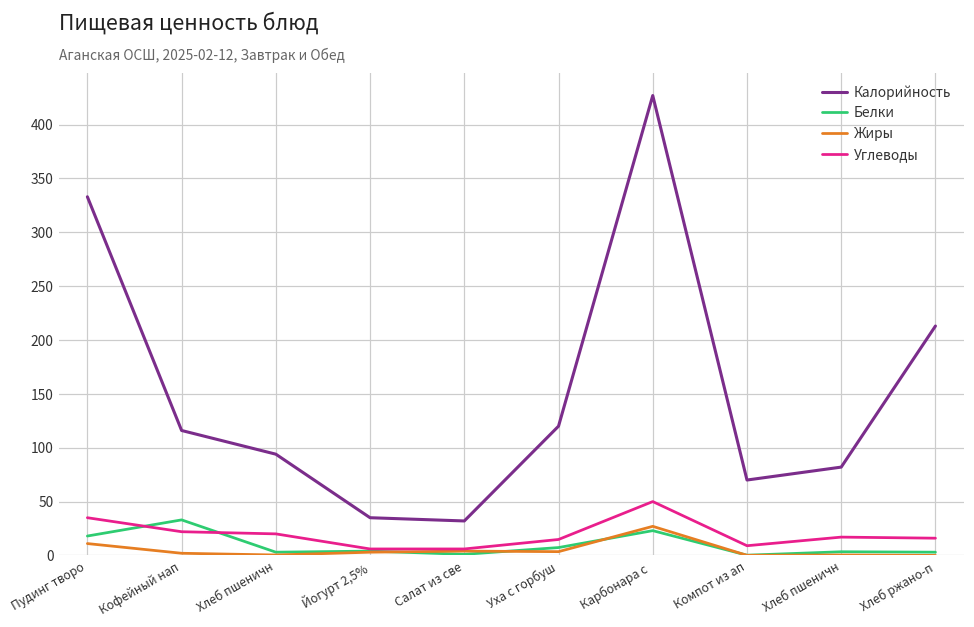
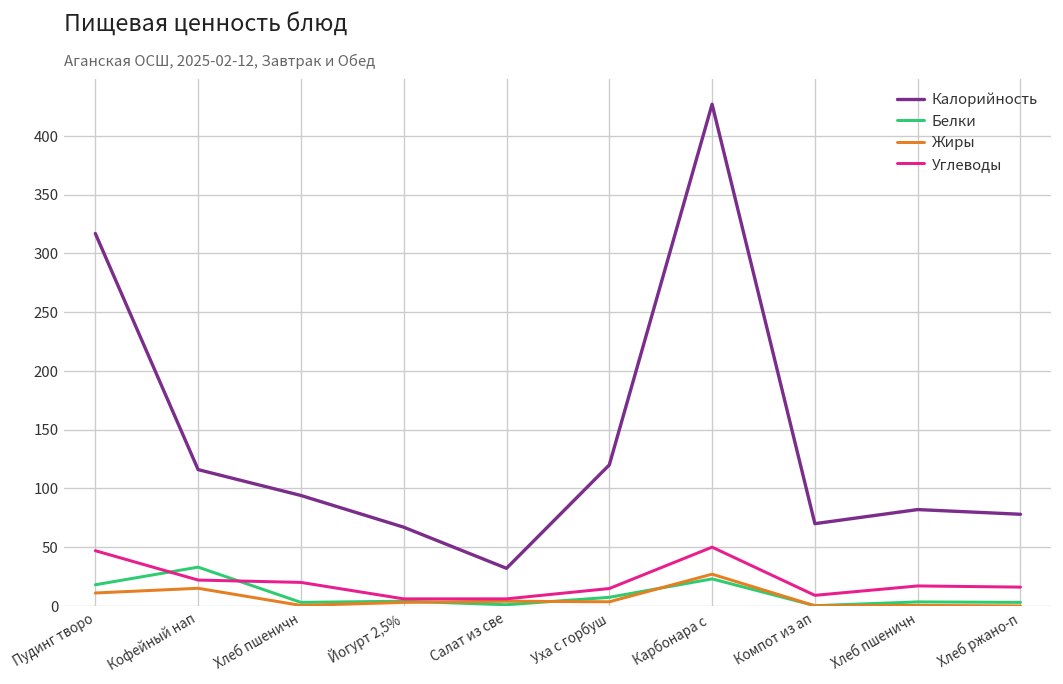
  {
    "Калорийность": {
-     "Пудинг творо": 330,
+     "Пудинг творо": 320,
      "Кофейный нап": 120,
-     "Йогурт 2,5%": 40,
+     "Йогурт 2,5%": 70,
      "Салат из све": 30,
      "Уха с горбуш": 120,
      "Карбонара с": 430,
      "Компот из ап": 70,
-     "Хлеб ржано-п": 210
+     "Хлеб ржано-п": 80
    },
    "Белки": {
      "Пудинг творо": 20,
      "Кофейный нап": 30,
      "Салат из све": 0,
      "Уха с горбуш": 10,
      "Карбонара с": 20,
      "Хлеб ржано-п": 0
    },
    "Жиры": {
      "Пудинг творо": 10,
-     "Кофейный нап": 0,
+     "Кофейный нап": 20,
      "Уха с горбуш": 0,
      "Карбонара с": 30,
      "Хлеб ржано-п": 0
    },
    "Углеводы": {
-     "Пудинг творо": 40,
+     "Пудинг творо": 50,
      "Кофейный нап": 20,
      "Уха с горбуш": 10,
      "Карбонара с": 50,
      "Компот из ап": 10,
      "Хлеб ржано-п": 20
    }
  }
